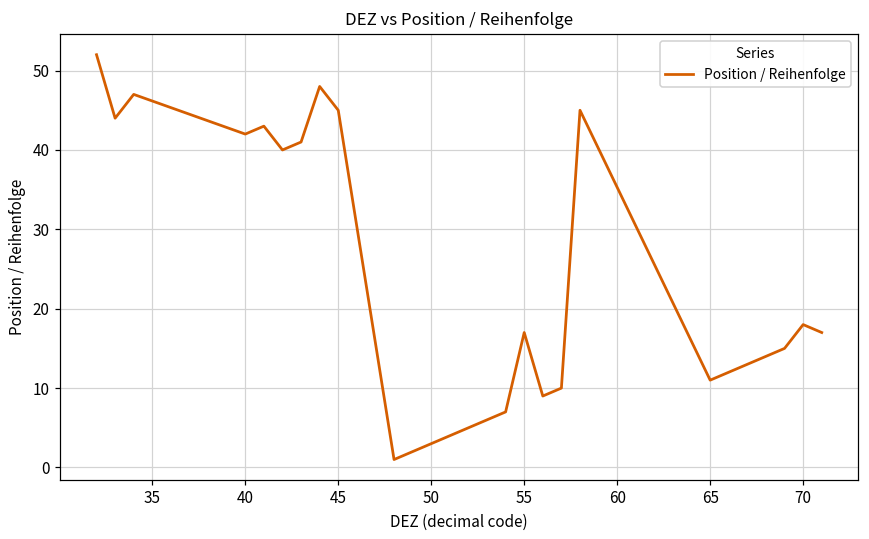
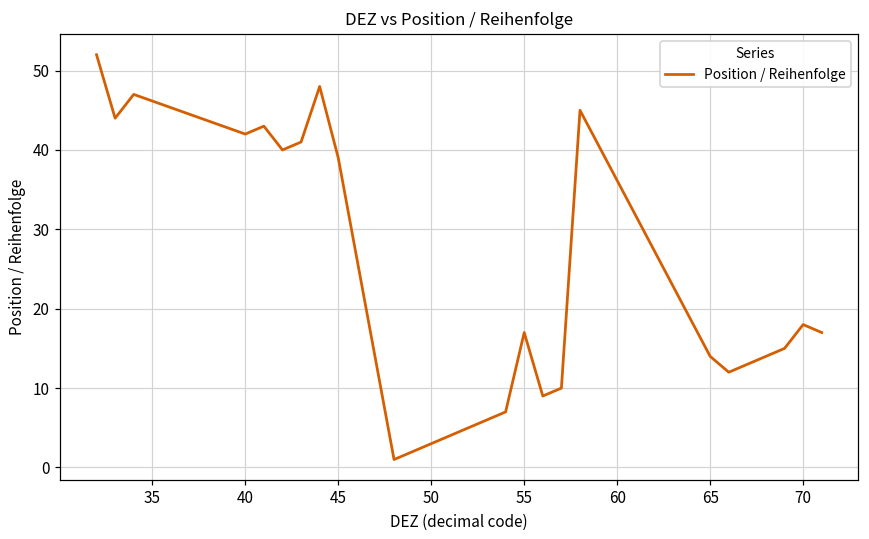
  {
    "40": 42,
-   "45": 45,
+   "45": 39,
    "50": 3,
    "55": 17,
-   "65": 11,
+   "65": 14,
    "70": 18
  }
